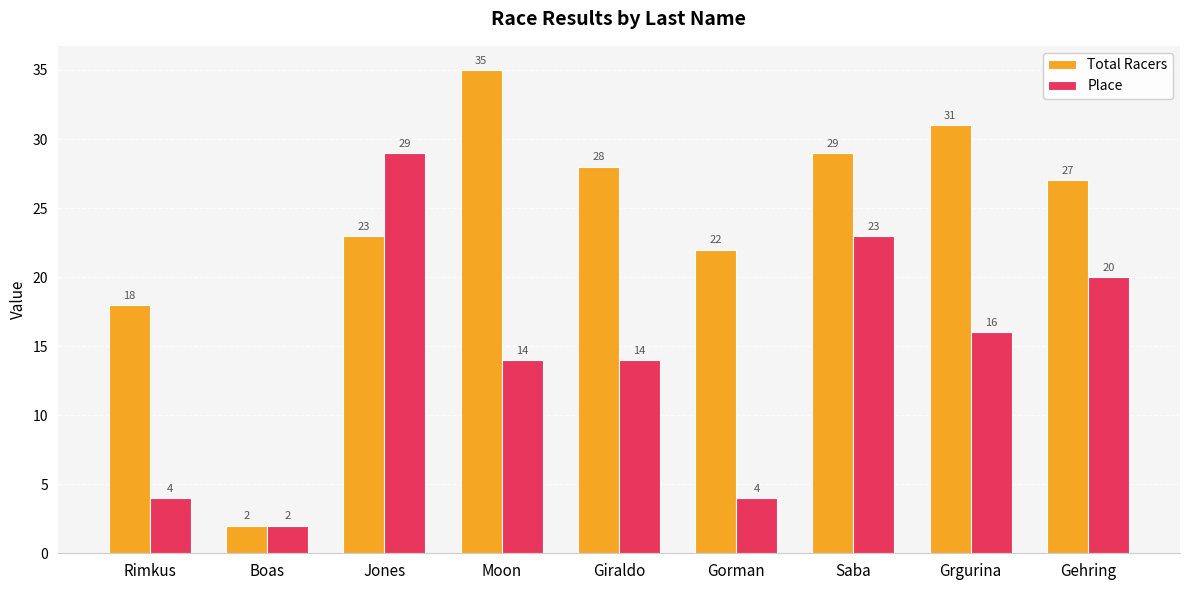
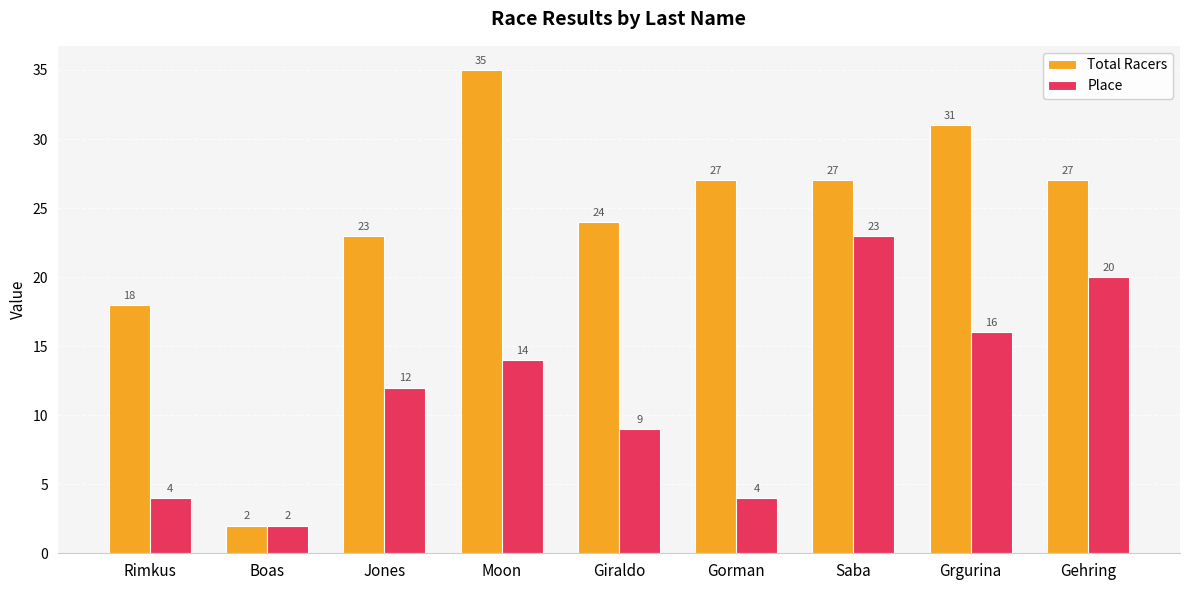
  {
    "Total Racers": {
      "Rimkus": 18,
      "Boas": 2,
      "Jones": 23,
      "Moon": 35,
-     "Giraldo": 28,
-     "Gorman": 22,
-     "Saba": 29,
+     "Giraldo": 24,
+     "Gorman": 27,
+     "Saba": 27,
      "Grgurina": 31,
      "Gehring": 27
    },
    "Place": {
      "Rimkus": 4,
      "Boas": 2,
-     "Jones": 29,
+     "Jones": 12,
      "Moon": 14,
-     "Giraldo": 14,
+     "Giraldo": 9,
      "Gorman": 4,
      "Saba": 23,
      "Grgurina": 16,
      "Gehring": 20
    }
  }
